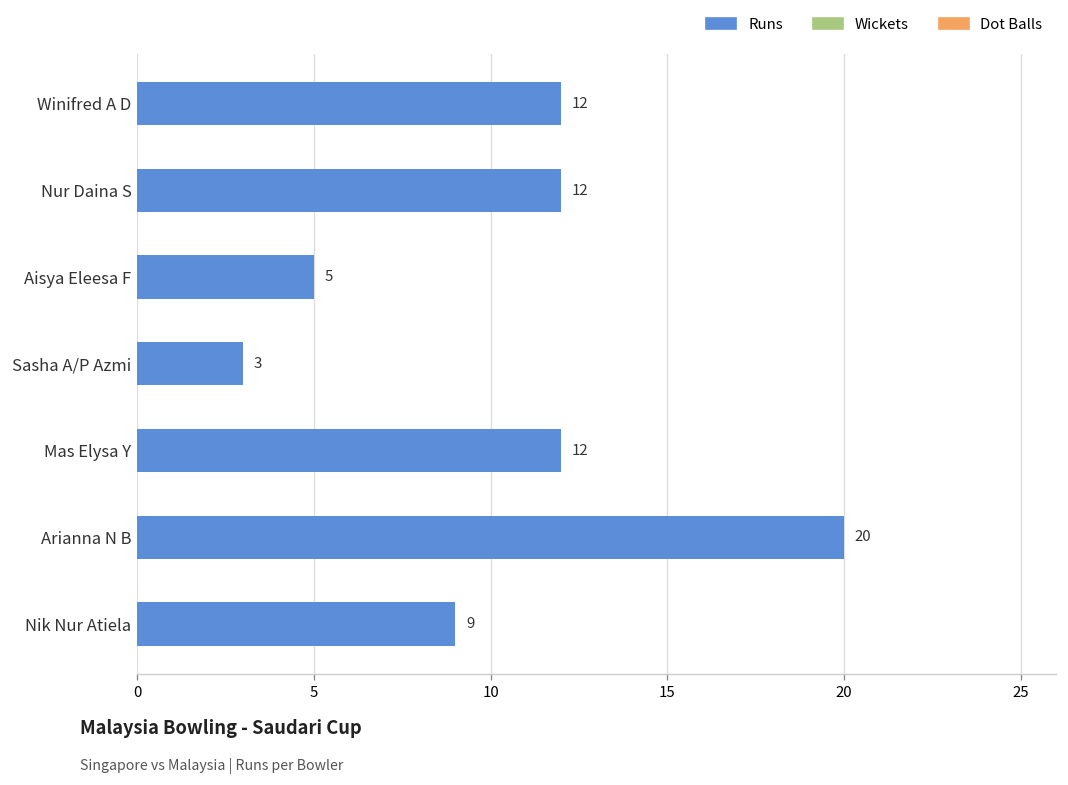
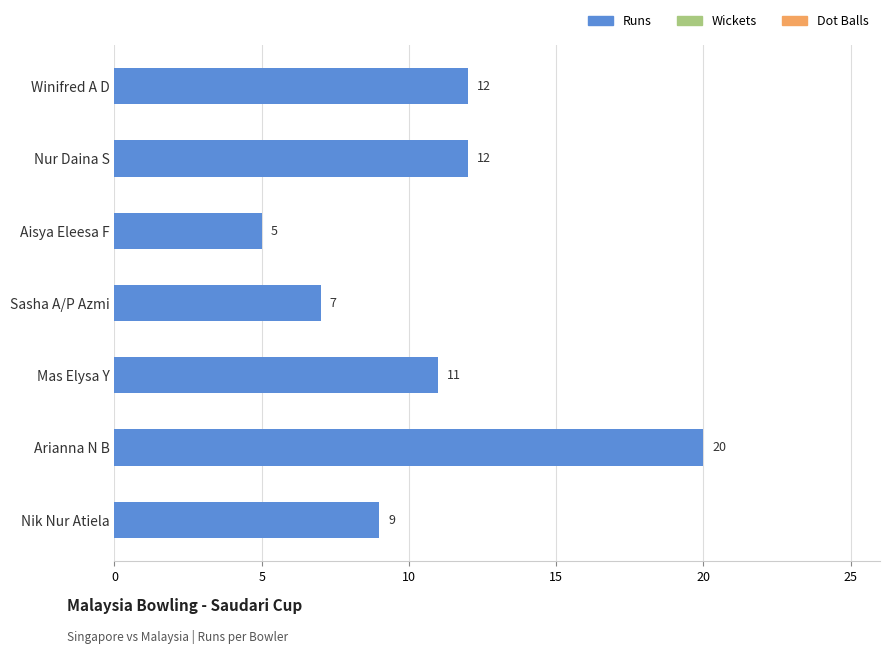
  {
    "Winifred A D": 12,
    "Nur Daina S": 12,
    "Aisya Eleesa F": 5,
-   "Sasha A/P Azmi": 3,
-   "Mas Elysa Y": 12,
+   "Sasha A/P Azmi": 7,
+   "Mas Elysa Y": 11,
    "Arianna N B": 20,
    "Nik Nur Atiela": 9
  }
